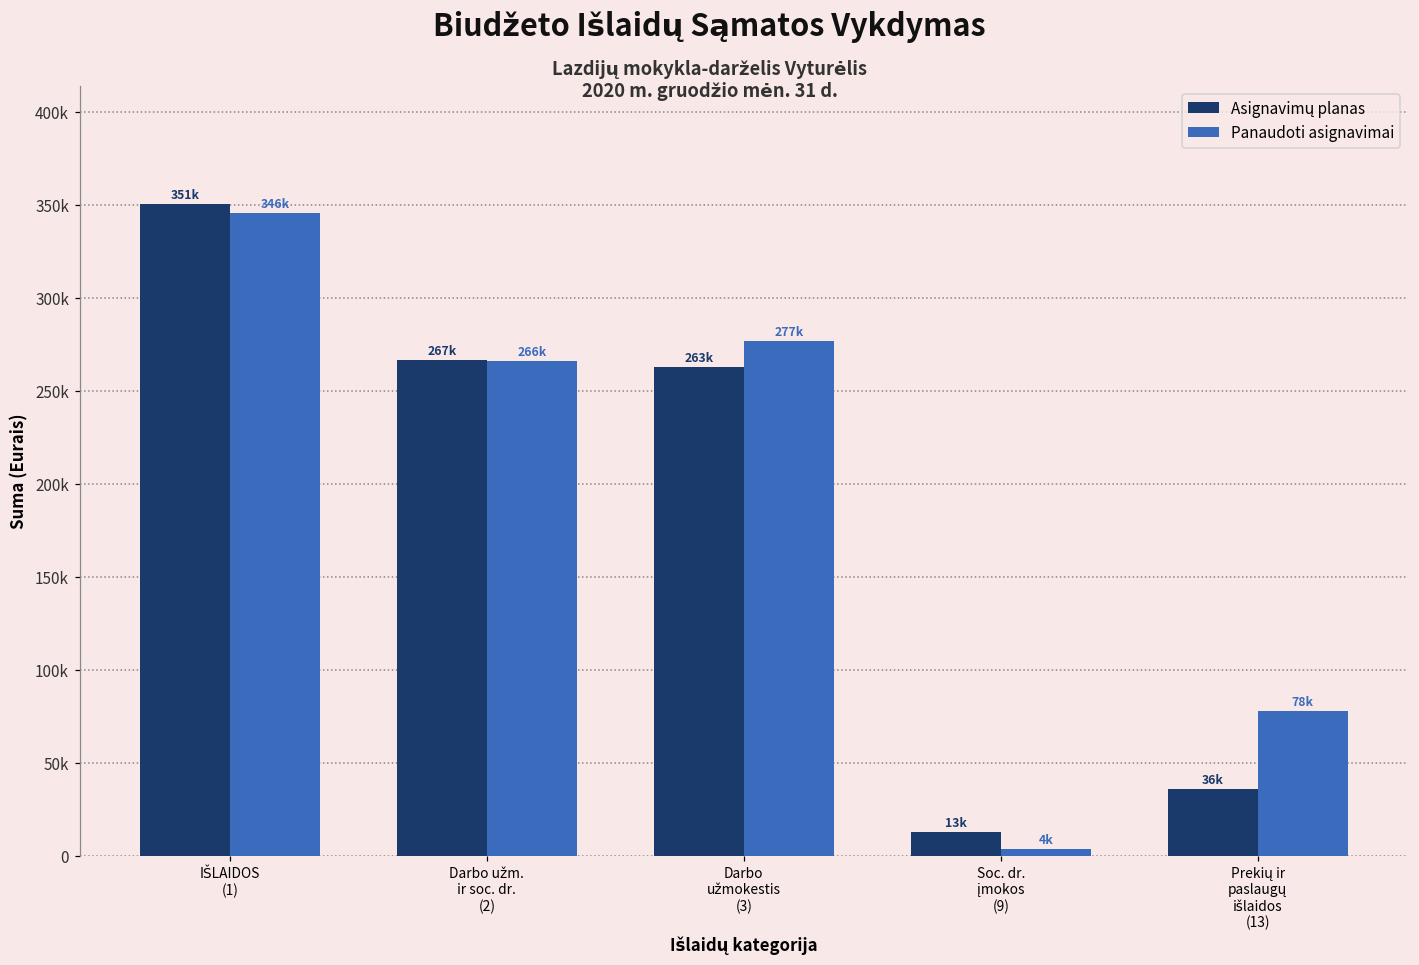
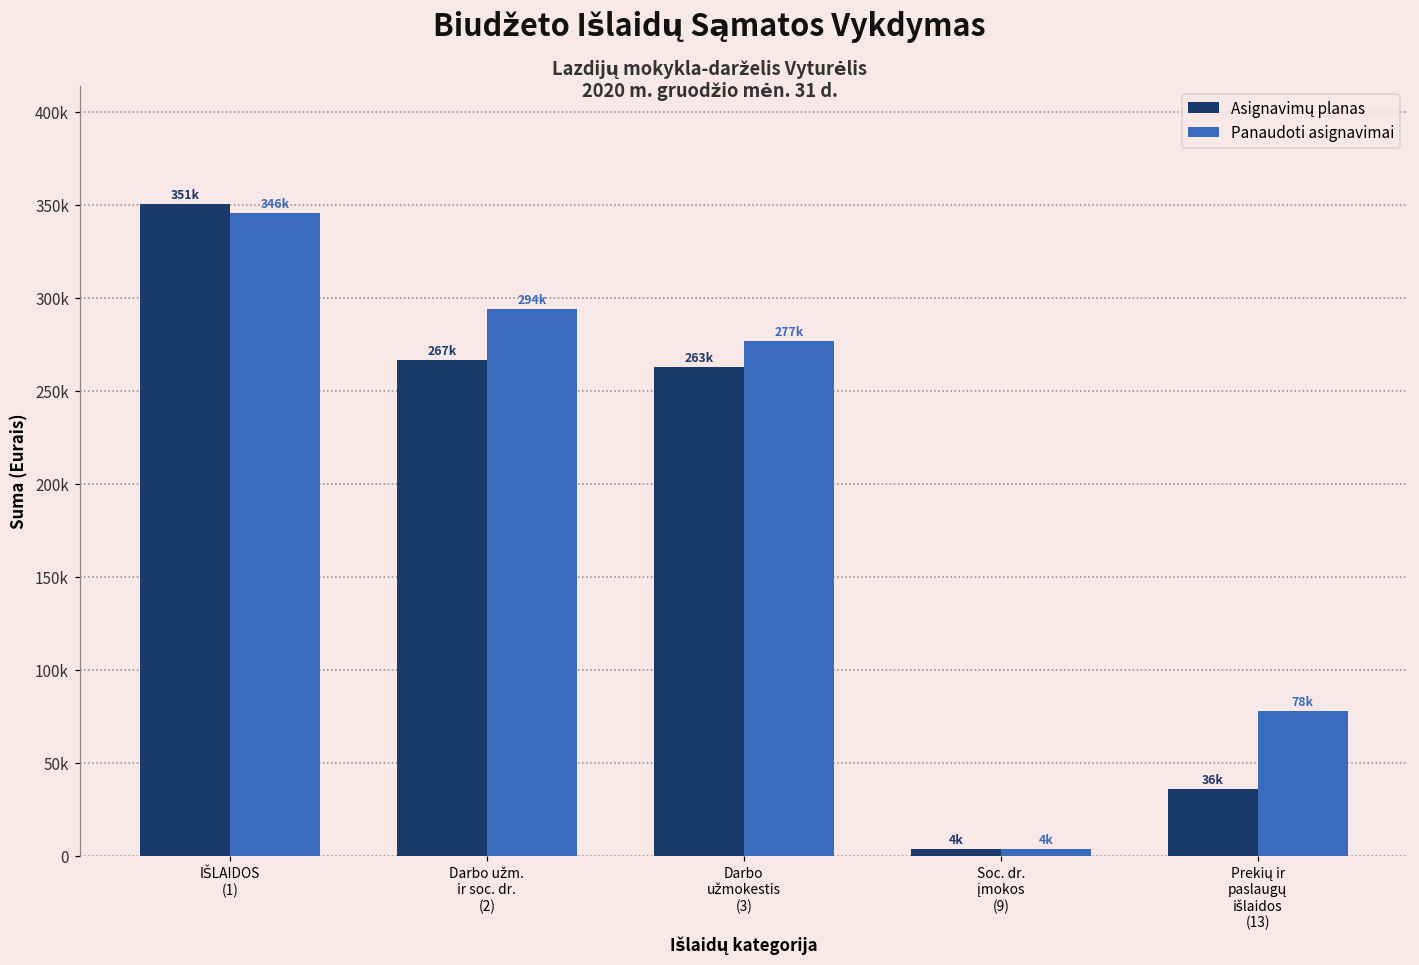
  {
    "Asignavimų planas": {
      "IŠLAIDOS (1)": "351k",
      "Darbo užm. ir soc. dr. (2)": "267k",
      "Darbo užmokestis (3)": "263k",
-     "Soc. dr. įmokos (9)": "13k",
+     "Soc. dr. įmokos (9)": "4k",
      "Prekių ir paslaugų išlaidos (13)": "36k"
    },
    "Panaudoti asignavimai": {
      "IŠLAIDOS (1)": "346k",
-     "Darbo užm. ir soc. dr. (2)": "266k",
+     "Darbo užm. ir soc. dr. (2)": "294k",
      "Darbo užmokestis (3)": "277k",
      "Soc. dr. įmokos (9)": "4k",
      "Prekių ir paslaugų išlaidos (13)": "78k"
    }
  }
